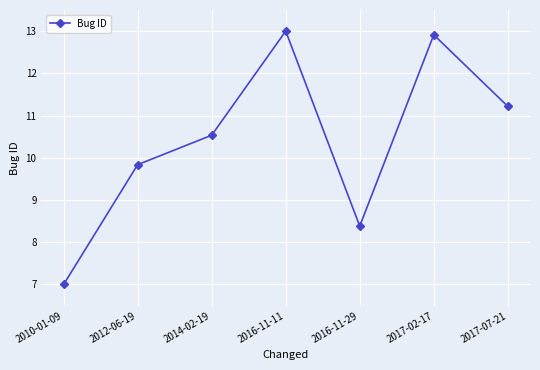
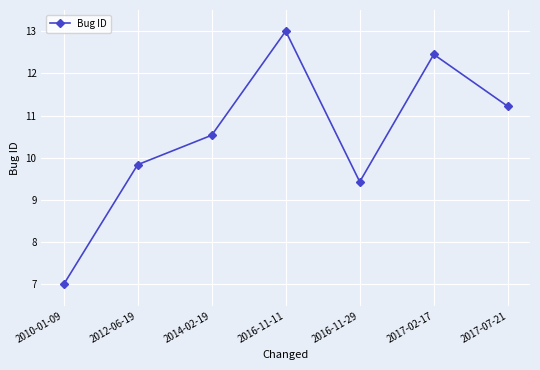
  {
    "2010-01-09": 7.0,
    "2012-06-19": 9.8,
    "2014-02-19": 10.5,
    "2016-11-11": 13.0,
-   "2016-11-29": 8.4,
-   "2017-02-17": 12.9,
+   "2016-11-29": 9.4,
+   "2017-02-17": 12.4,
    "2017-07-21": 11.2
  }
